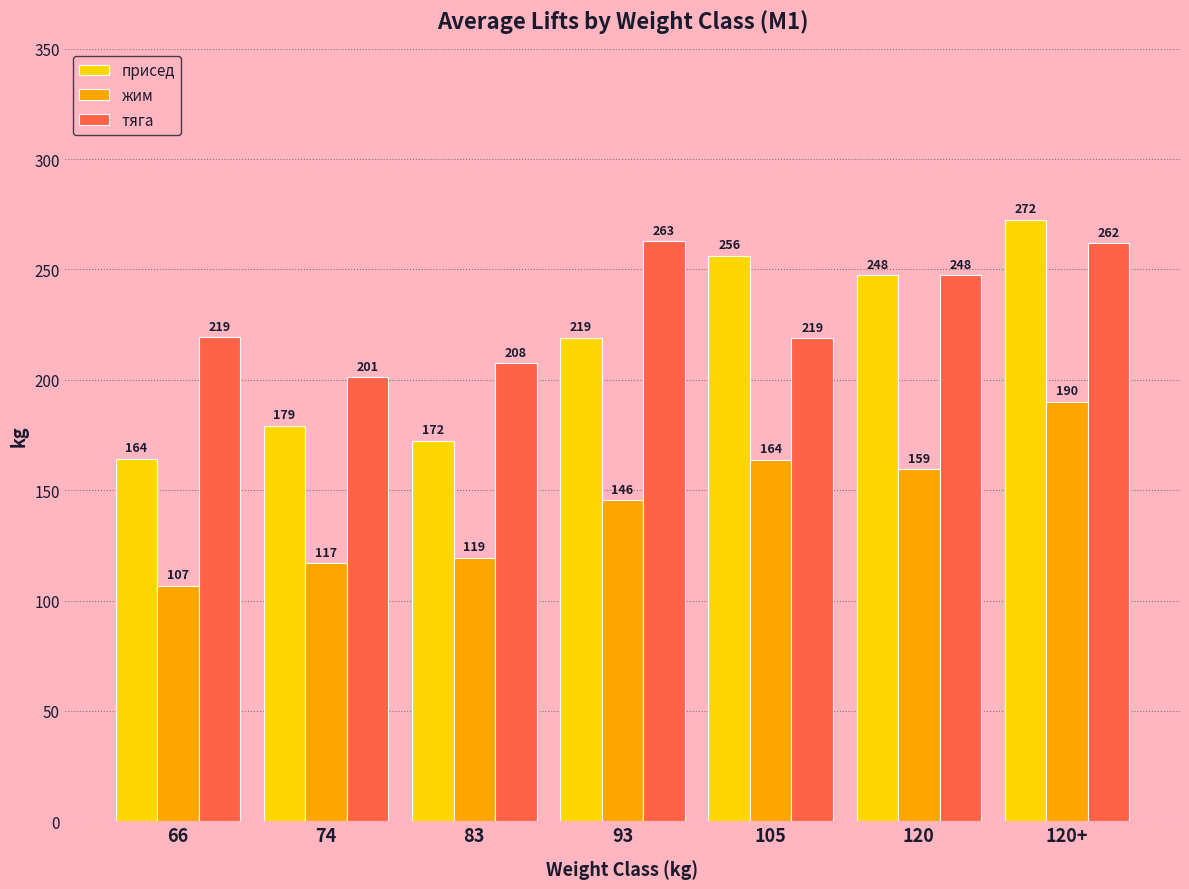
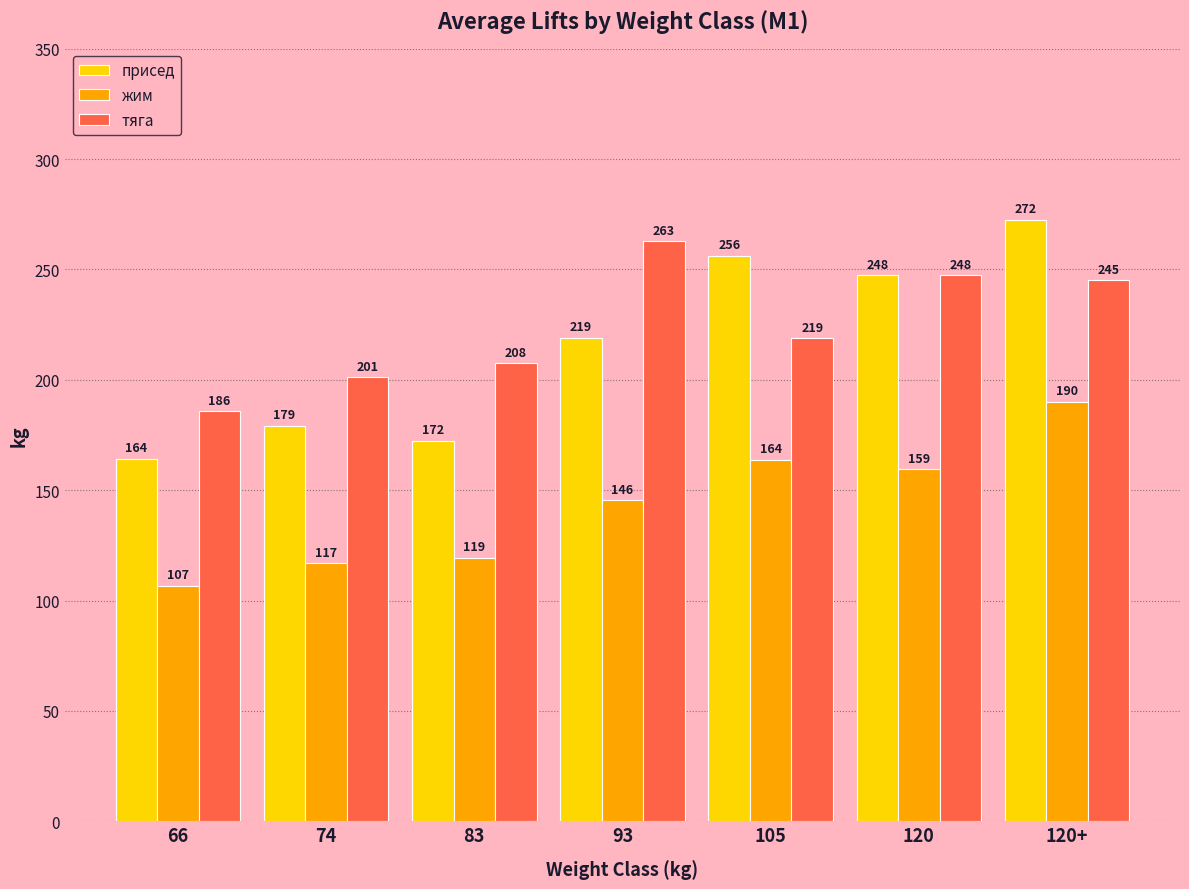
  {
    "тяга": {
-     "66": 219,
+     "66": 186,
      "74": 201,
      "83": 208,
      "93": 263,
      "105": 219,
      "120": 248,
-     "120+": 262
+     "120+": 245
    }
  }
